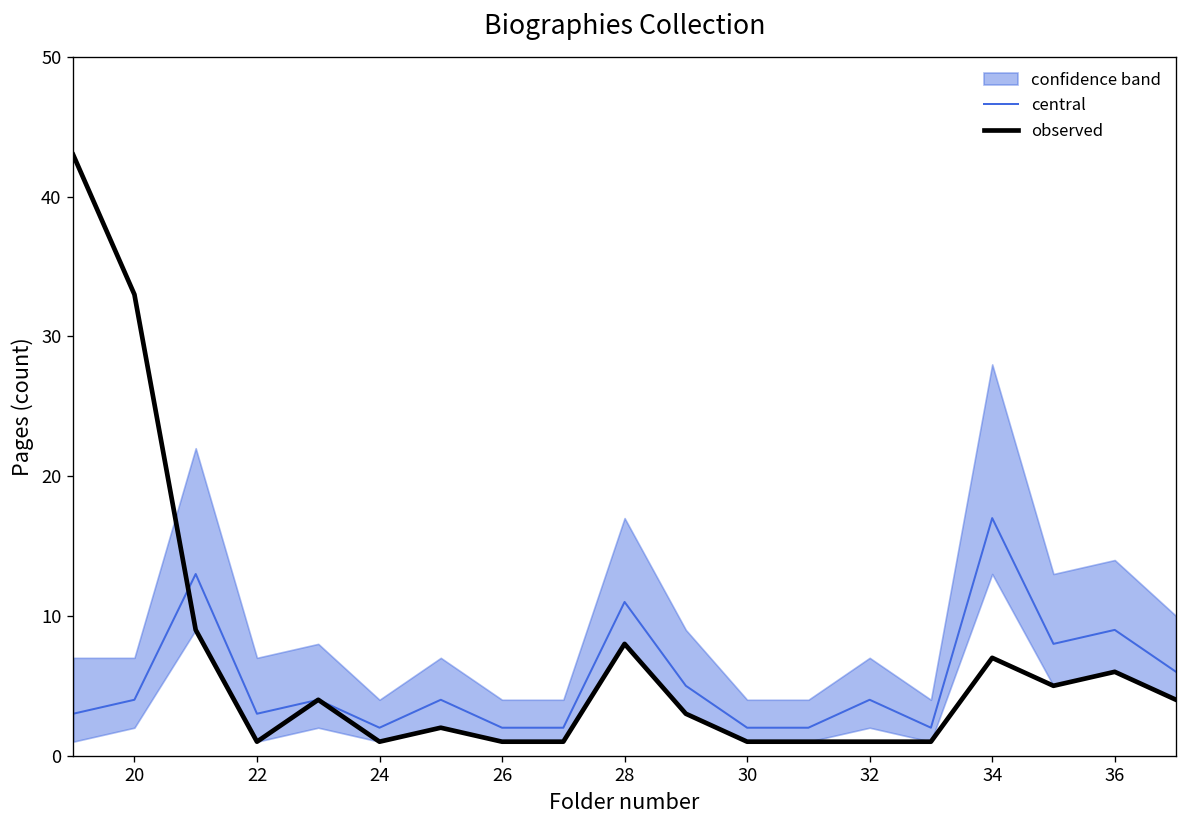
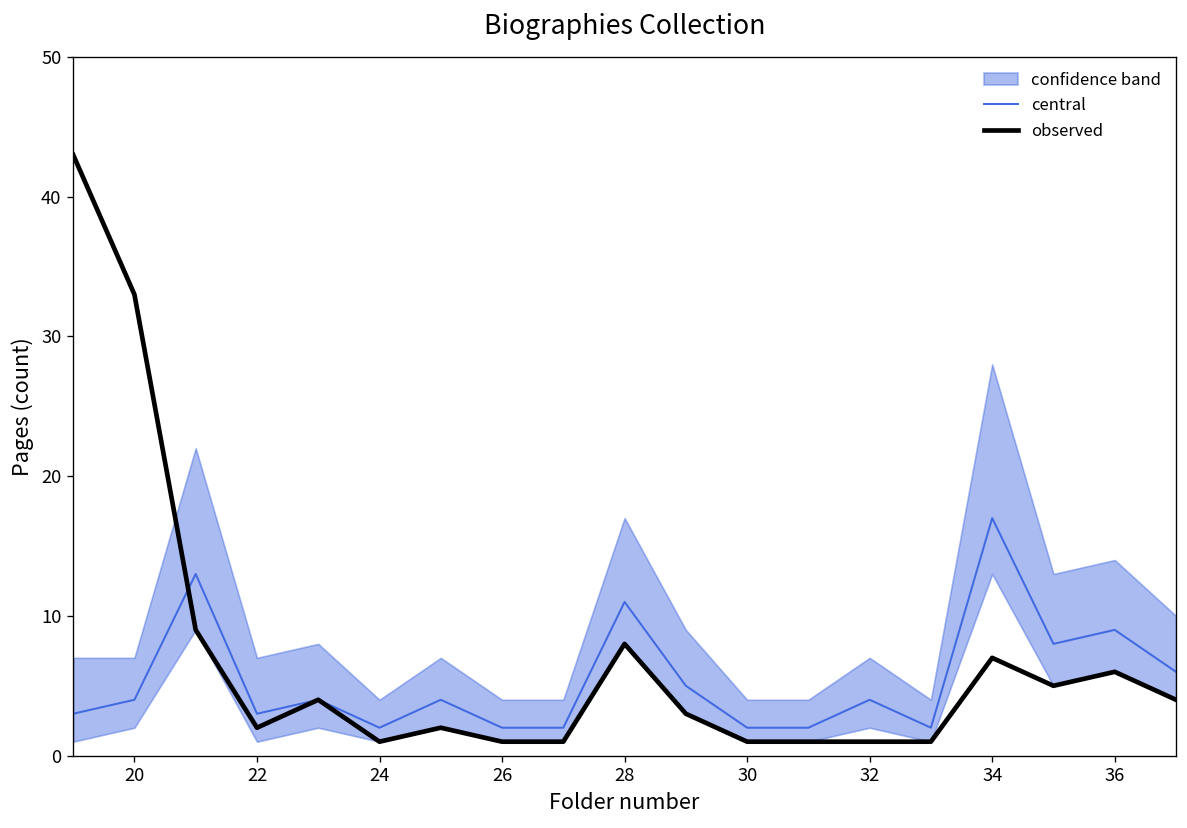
  {
    "observed": {
      "20": 33,
-     "22": 1,
+     "22": 2,
      "24": 1,
      "26": 1,
      "28": 8,
      "30": 1,
      "32": 1,
      "34": 7,
      "36": 6
    }
  }
